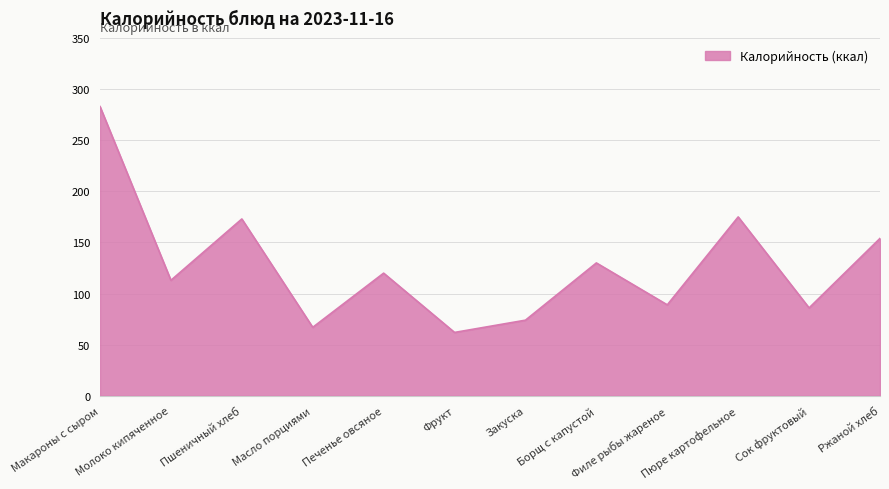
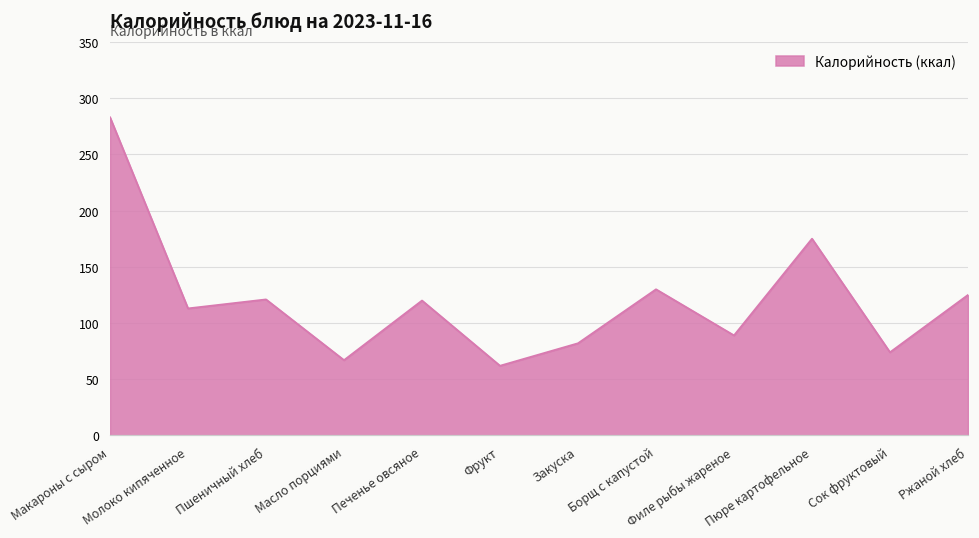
  {
    "Макароны с сыром": 283,
    "Молоко кипяченное": 113,
-   "Пшеничный хлеб": 173,
+   "Пшеничный хлеб": 121,
    "Масло порциями": 67,
    "Печенье овсяное": 120,
    "Фрукт": 62,
-   "Закуска": 74,
+   "Закуска": 82,
    "Борщ с капустой": 130,
    "Филе рыбы жареное": 89,
    "Пюре картофельное": 175,
-   "Сок фруктовый": 86,
-   "Ржаной хлеб": 154
+   "Сок фруктовый": 74,
+   "Ржаной хлеб": 125
  }
